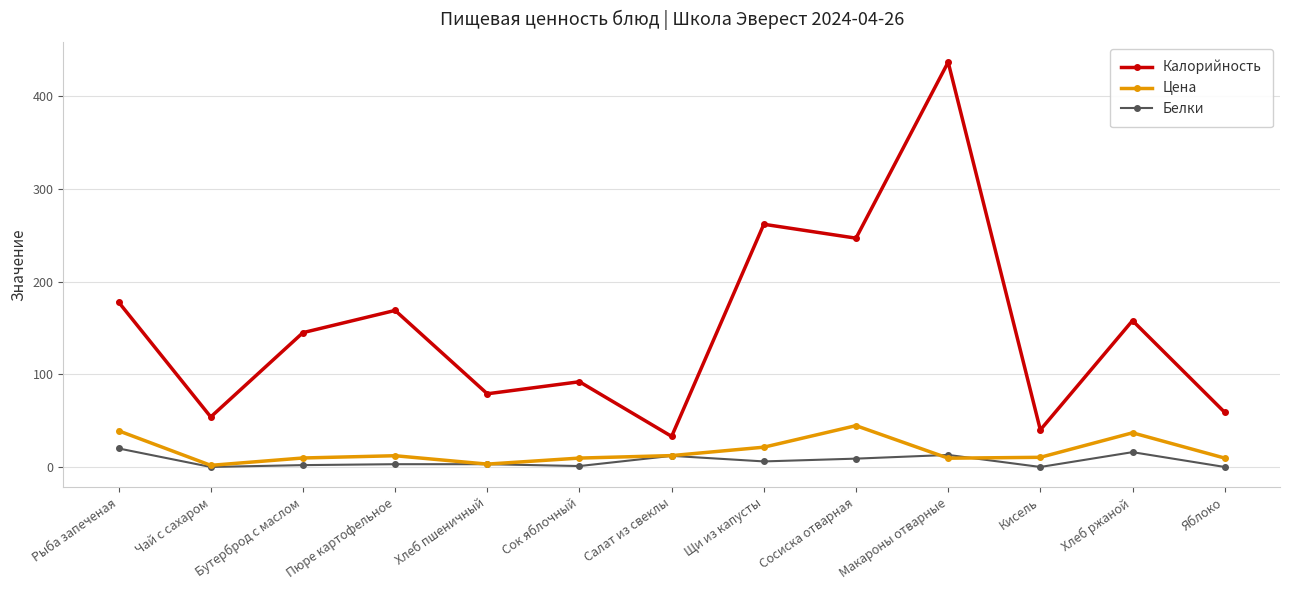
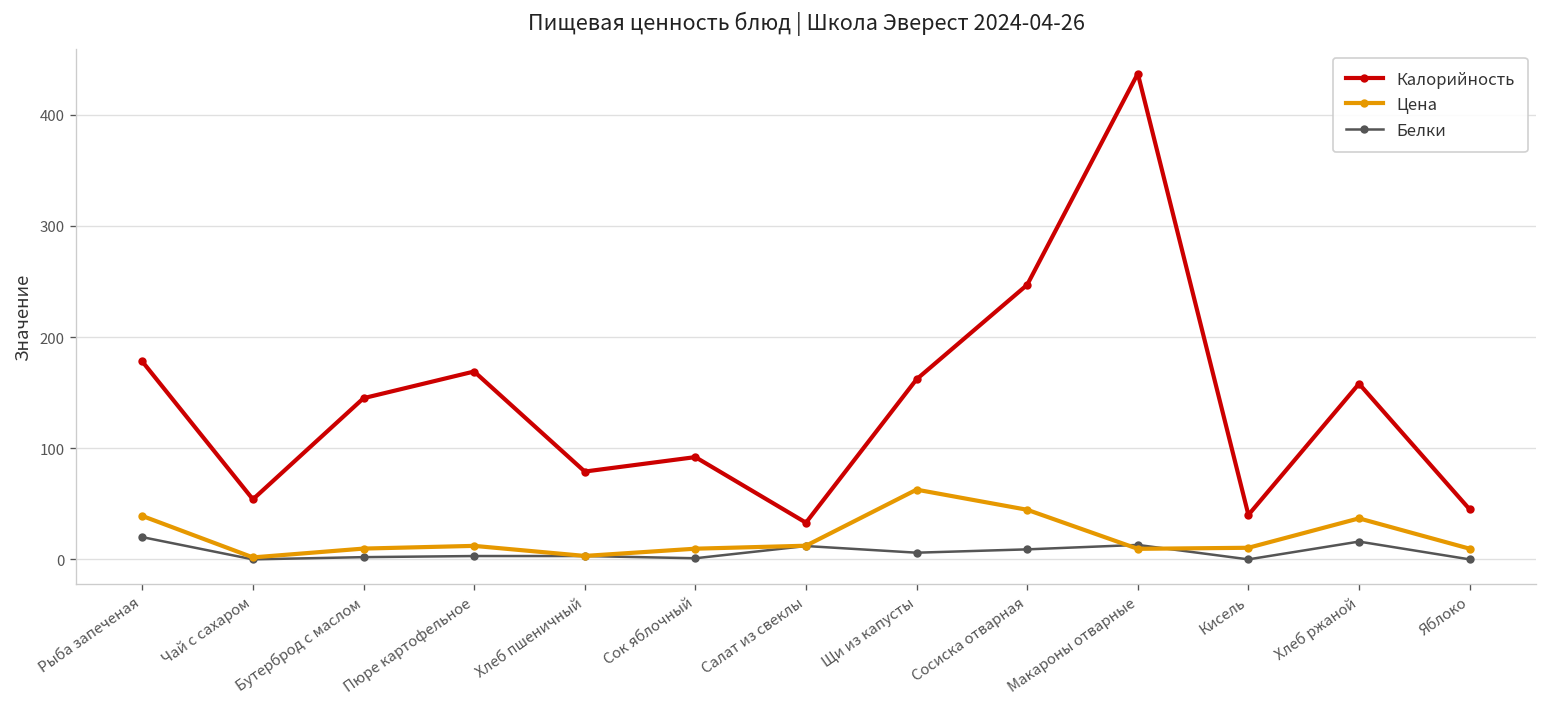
  {
    "Калорийность": {
      "Рыба запеченая": 180,
      "Чай с сахаром": 50,
      "Бутерброд с маслом": 150,
      "Пюре картофельное": 170,
      "Хлеб пшеничный": 80,
      "Сок яблочный": 90,
      "Салат из свеклы": 30,
-     "Щи из капусты": 260,
+     "Щи из капусты": 160,
      "Сосиска отварная": 250,
      "Макароны отварные": 440,
      "Кисель": 40,
      "Хлеб ржаной": 160,
-     "Яблоко": 60
+     "Яблоко": 50
    },
    "Цена": {
      "Рыба запеченая": 40,
      "Бутерброд с маслом": 10,
      "Пюре картофельное": 10,
      "Сок яблочный": 10,
-     "Щи из капусты": 20,
+     "Щи из капусты": 60,
      "Сосиска отварная": 40,
      "Макароны отварные": 10,
      "Кисель": 10,
      "Хлеб ржаной": 40,
      "Яблоко": 10
    },
    "Белки": {
      "Рыба запеченая": 20,
      "Бутерброд с маслом": 0,
      "Пюре картофельное": 0,
      "Сок яблочный": 0,
      "Щи из капусты": 10,
      "Сосиска отварная": 10,
      "Макароны отварные": 10,
      "Кисель": 0,
      "Хлеб ржаной": 20,
      "Яблоко": 0
    }
  }
